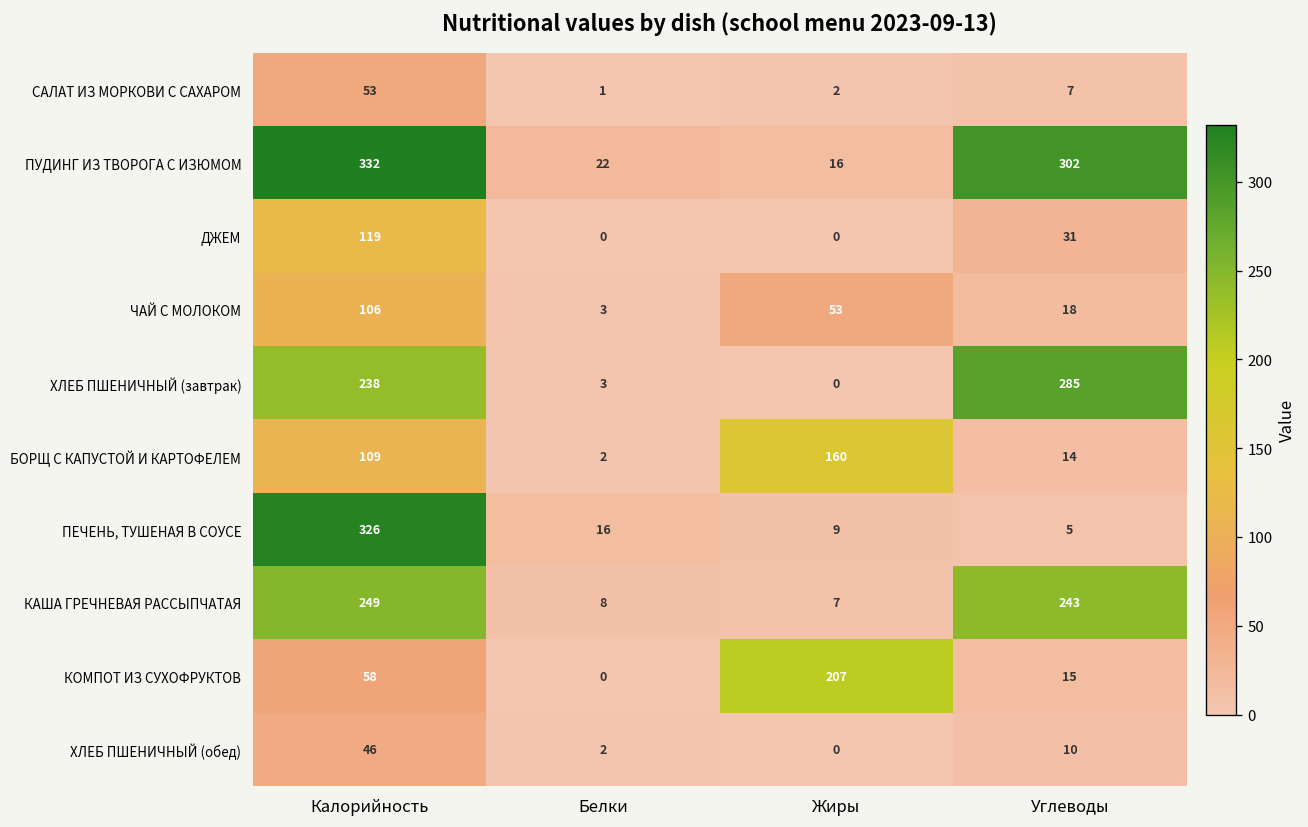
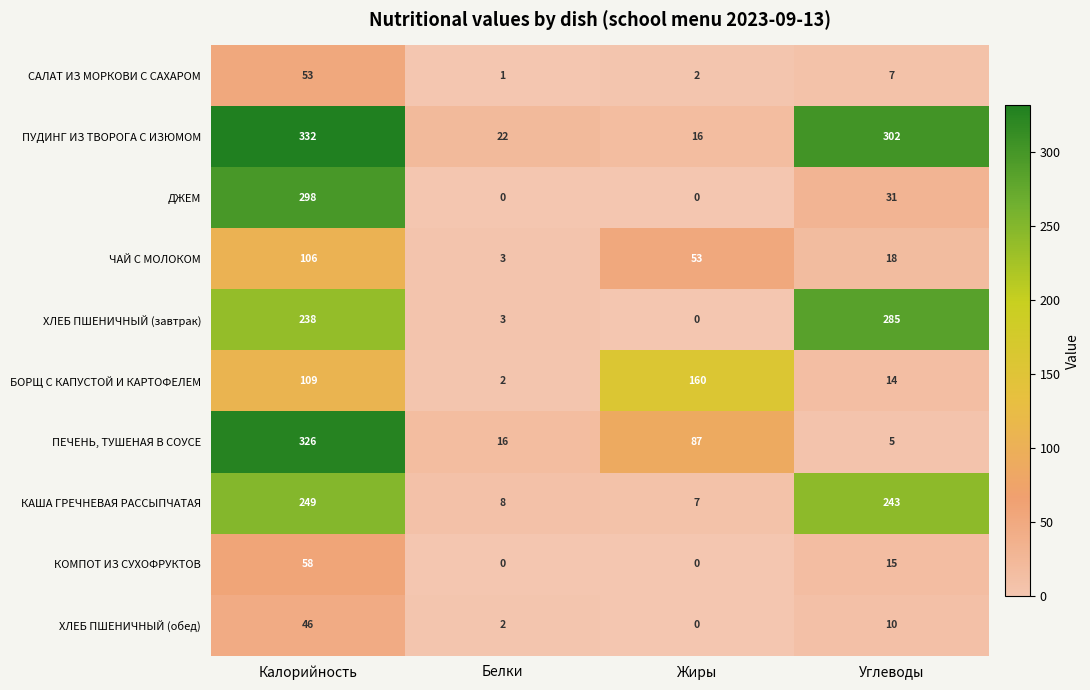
  {
    "САЛАТ ИЗ МОРКОВИ С САХАРОМ": {
      "Калорийность": 53,
      "Белки": 1,
      "Жиры": 2,
      "Углеводы": 7
    },
    "ПУДИНГ ИЗ ТВОРОГА С ИЗЮМОМ": {
      "Калорийность": 332,
      "Белки": 22,
      "Жиры": 16,
      "Углеводы": 302
    },
    "ДЖЕМ": {
-     "Калорийность": 119,
+     "Калорийность": 298,
      "Белки": 0,
      "Жиры": 0,
      "Углеводы": 31
    },
    "ЧАЙ С МОЛОКОМ": {
      "Калорийность": 106,
      "Белки": 3,
      "Жиры": 53,
      "Углеводы": 18
    },
    "ХЛЕБ ПШЕНИЧНЫЙ (завтрак)": {
      "Калорийность": 238,
      "Белки": 3,
      "Жиры": 0,
      "Углеводы": 285
    },
    "БОРЩ С КАПУСТОЙ И КАРТОФЕЛЕМ": {
      "Калорийность": 109,
      "Белки": 2,
      "Жиры": 160,
      "Углеводы": 14
    },
    "ПЕЧЕНЬ, ТУШЕНАЯ В СОУСЕ": {
      "Калорийность": 326,
      "Белки": 16,
-     "Жиры": 9,
+     "Жиры": 87,
      "Углеводы": 5
    },
    "КАША ГРЕЧНЕВАЯ РАССЫПЧАТАЯ": {
      "Калорийность": 249,
      "Белки": 8,
      "Жиры": 7,
      "Углеводы": 243
    },
    "КОМПОТ ИЗ СУХОФРУКТОВ": {
      "Калорийность": 58,
      "Белки": 0,
-     "Жиры": 207,
+     "Жиры": 0,
      "Углеводы": 15
    },
    "ХЛЕБ ПШЕНИЧНЫЙ (обед)": {
      "Калорийность": 46,
      "Белки": 2,
      "Жиры": 0,
      "Углеводы": 10
    }
  }
